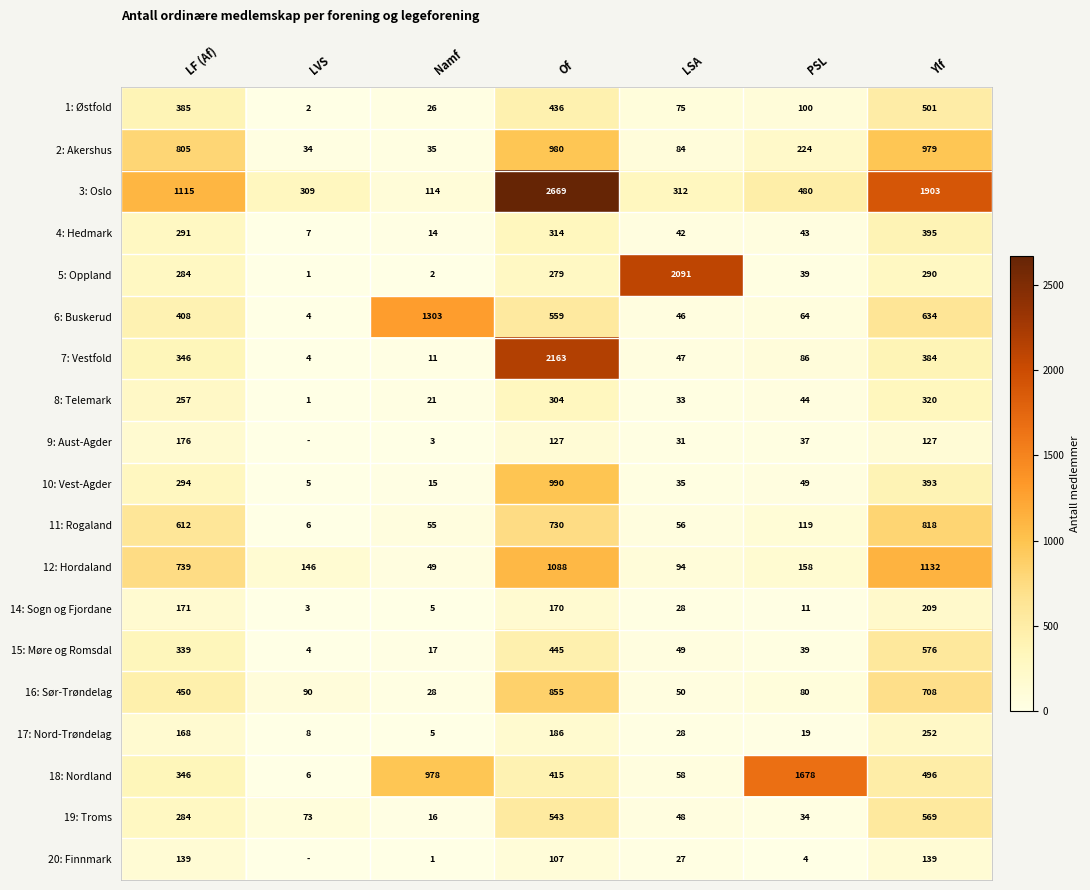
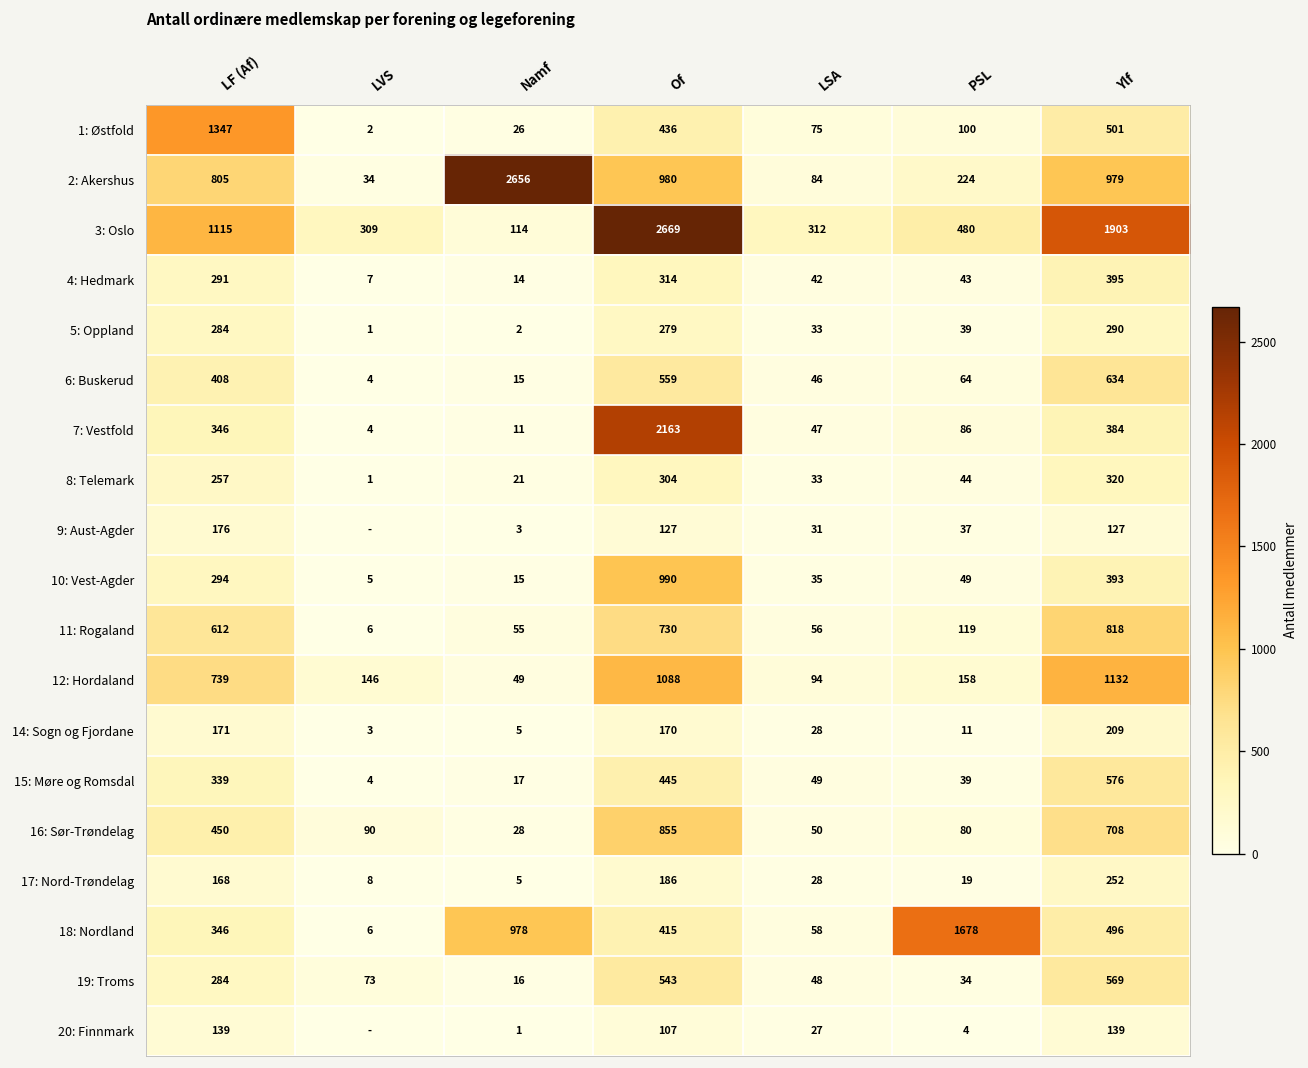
  {
    "1: Østfold": {
-     "LF (Af)": 385,
+     "LF (Af)": 1347,
      "LVS": 2,
      "Namf": 26,
      "Of": 436,
      "LSA": 75,
      "PSL": 100,
      "Ylf": 501
    },
    "2: Akershus": {
      "LF (Af)": 805,
      "LVS": 34,
-     "Namf": 35,
+     "Namf": 2656,
      "Of": 980,
      "LSA": 84,
      "PSL": 224,
      "Ylf": 979
    },
    "3: Oslo": {
      "LF (Af)": 1115,
      "LVS": 309,
      "Namf": 114,
      "Of": 2669,
      "LSA": 312,
      "PSL": 480,
      "Ylf": 1903
    },
    "4: Hedmark": {
      "LF (Af)": 291,
      "LVS": 7,
      "Namf": 14,
      "Of": 314,
      "LSA": 42,
      "PSL": 43,
      "Ylf": 395
    },
    "5: Oppland": {
      "LF (Af)": 284,
      "LVS": 1,
      "Namf": 2,
      "Of": 279,
-     "LSA": 2091,
+     "LSA": 33,
      "PSL": 39,
      "Ylf": 290
    },
    "6: Buskerud": {
      "LF (Af)": 408,
      "LVS": 4,
-     "Namf": 1303,
+     "Namf": 15,
      "Of": 559,
      "LSA": 46,
      "PSL": 64,
      "Ylf": 634
    },
    "7: Vestfold": {
      "LF (Af)": 346,
      "LVS": 4,
      "Namf": 11,
      "Of": 2163,
      "LSA": 47,
      "PSL": 86,
      "Ylf": 384
    },
    "8: Telemark": {
      "LF (Af)": 257,
      "LVS": 1,
      "Namf": 21,
      "Of": 304,
      "LSA": 33,
      "PSL": 44,
      "Ylf": 320
    },
    "9: Aust-Agder": {
      "LF (Af)": 176,
      "Namf": 3,
      "Of": 127,
      "LSA": 31,
      "PSL": 37,
      "Ylf": 127
    },
    "10: Vest-Agder": {
      "LF (Af)": 294,
      "LVS": 5,
      "Namf": 15,
      "Of": 990,
      "LSA": 35,
      "PSL": 49,
      "Ylf": 393
    },
    "11: Rogaland": {
      "LF (Af)": 612,
      "LVS": 6,
      "Namf": 55,
      "Of": 730,
      "LSA": 56,
      "PSL": 119,
      "Ylf": 818
    },
    "12: Hordaland": {
      "LF (Af)": 739,
      "LVS": 146,
      "Namf": 49,
      "Of": 1088,
      "LSA": 94,
      "PSL": 158,
      "Ylf": 1132
    },
    "14: Sogn og Fjordane": {
      "LF (Af)": 171,
      "LVS": 3,
      "Namf": 5,
      "Of": 170,
      "LSA": 28,
      "PSL": 11,
      "Ylf": 209
    },
    "15: Møre og Romsdal": {
      "LF (Af)": 339,
      "LVS": 4,
      "Namf": 17,
      "Of": 445,
      "LSA": 49,
      "PSL": 39,
      "Ylf": 576
    },
    "16: Sør-Trøndelag": {
      "LF (Af)": 450,
      "LVS": 90,
      "Namf": 28,
      "Of": 855,
      "LSA": 50,
      "PSL": 80,
      "Ylf": 708
    },
    "17: Nord-Trøndelag": {
      "LF (Af)": 168,
      "LVS": 8,
      "Namf": 5,
      "Of": 186,
      "LSA": 28,
      "PSL": 19,
      "Ylf": 252
    },
    "18: Nordland": {
      "LF (Af)": 346,
      "LVS": 6,
      "Namf": 978,
      "Of": 415,
      "LSA": 58,
      "PSL": 1678,
      "Ylf": 496
    },
    "19: Troms": {
      "LF (Af)": 284,
      "LVS": 73,
      "Namf": 16,
      "Of": 543,
      "LSA": 48,
      "PSL": 34,
      "Ylf": 569
    },
    "20: Finnmark": {
      "LF (Af)": 139,
      "Namf": 1,
      "Of": 107,
      "LSA": 27,
      "PSL": 4,
      "Ylf": 139
    }
  }
